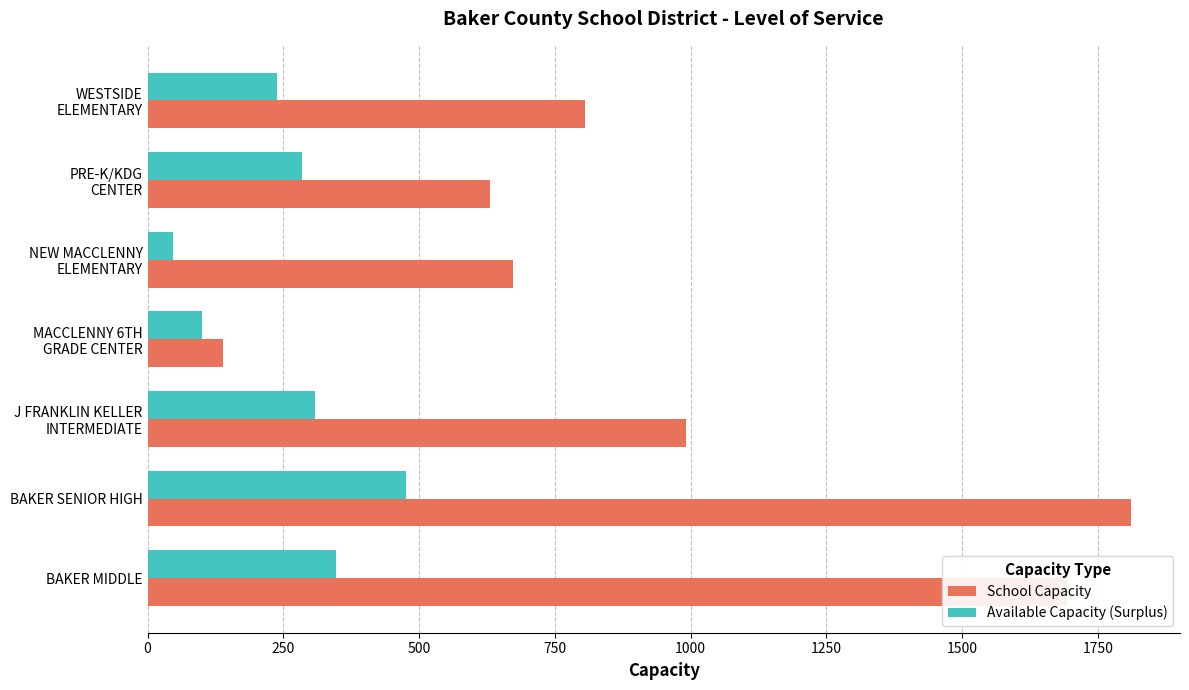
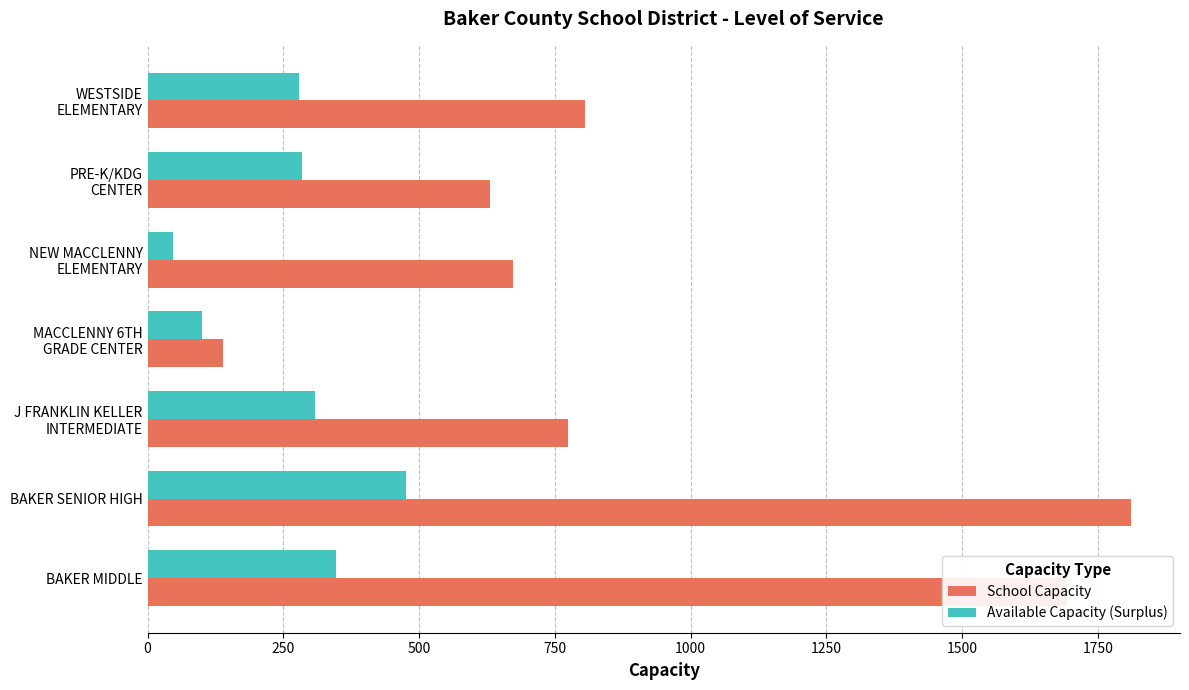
  {
    "School Capacity": {
      "WESTSIDE ELEMENTARY": 810,
      "PRE-K/KDG CENTER": 630,
      "NEW MACCLENNY ELEMENTARY": 670,
      "MACCLENNY 6TH GRADE CENTER": 140,
-     "J FRANKLIN KELLER INTERMEDIATE": 990,
+     "J FRANKLIN KELLER INTERMEDIATE": 770,
      "BAKER SENIOR HIGH": 1810
    },
    "Available Capacity (Surplus)": {
-     "WESTSIDE ELEMENTARY": 240,
+     "WESTSIDE ELEMENTARY": 280,
      "PRE-K/KDG CENTER": 280,
      "NEW MACCLENNY ELEMENTARY": 50,
      "MACCLENNY 6TH GRADE CENTER": 100,
      "J FRANKLIN KELLER INTERMEDIATE": 310,
      "BAKER SENIOR HIGH": 480,
      "BAKER MIDDLE": 350
    }
  }
